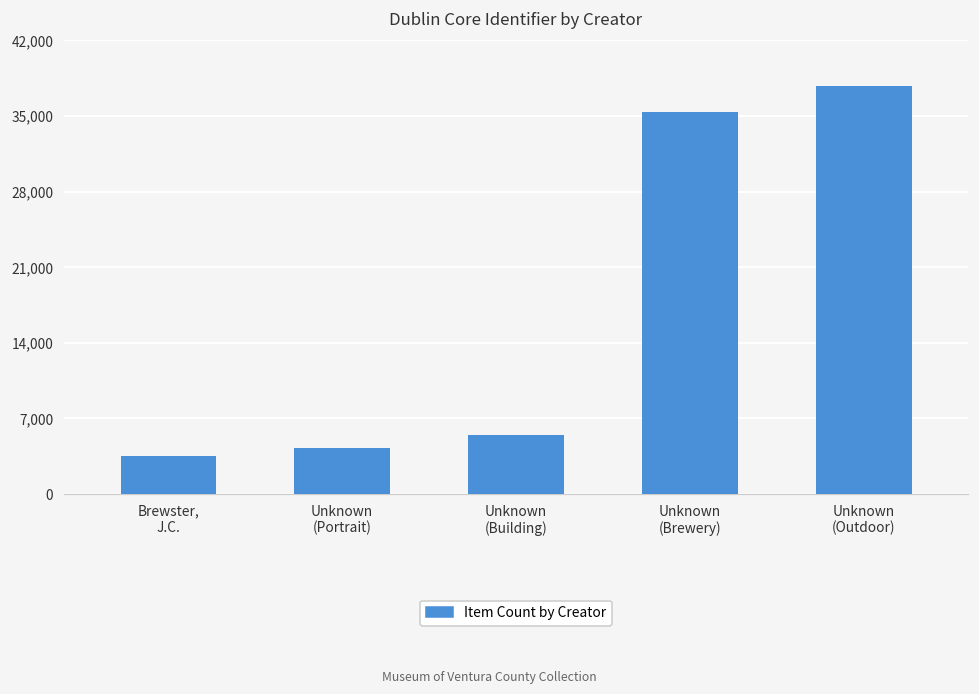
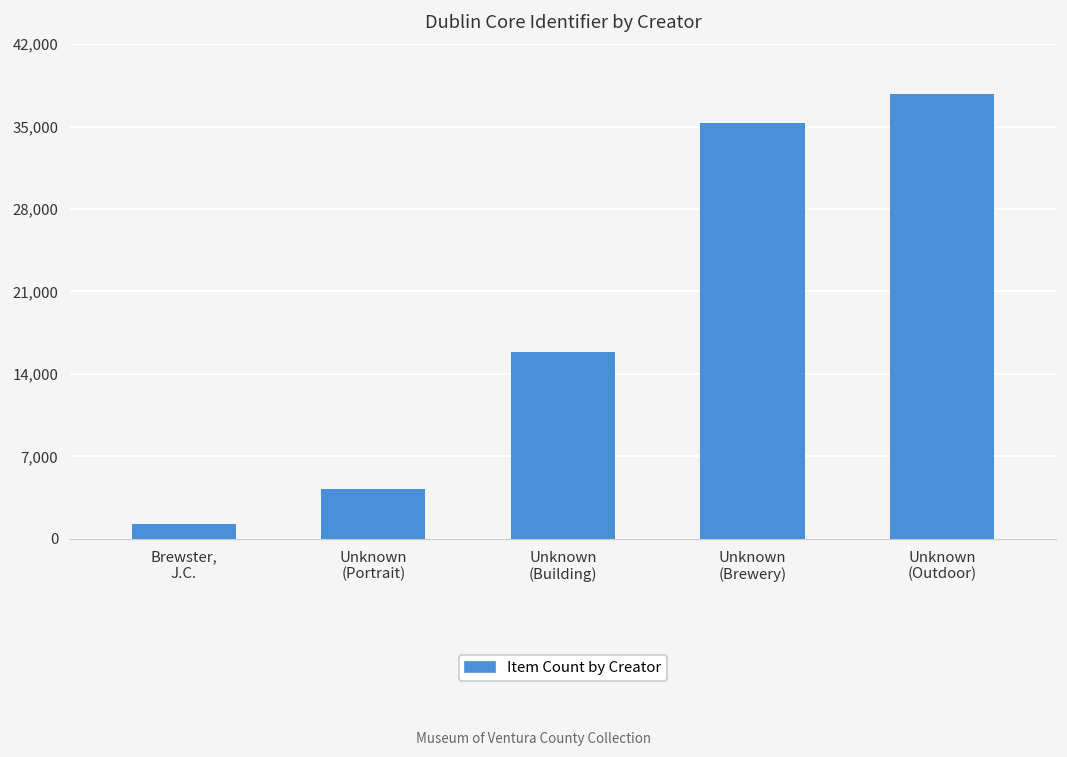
  {
-   "Brewster, J.C.": "4,000",
+   "Brewster, J.C.": "1,000",
    "Unknown (Portrait)": "4,000",
-   "Unknown (Building)": "5,000",
+   "Unknown (Building)": "16,000",
    "Unknown (Brewery)": "35,000",
    "Unknown (Outdoor)": "38,000"
  }
